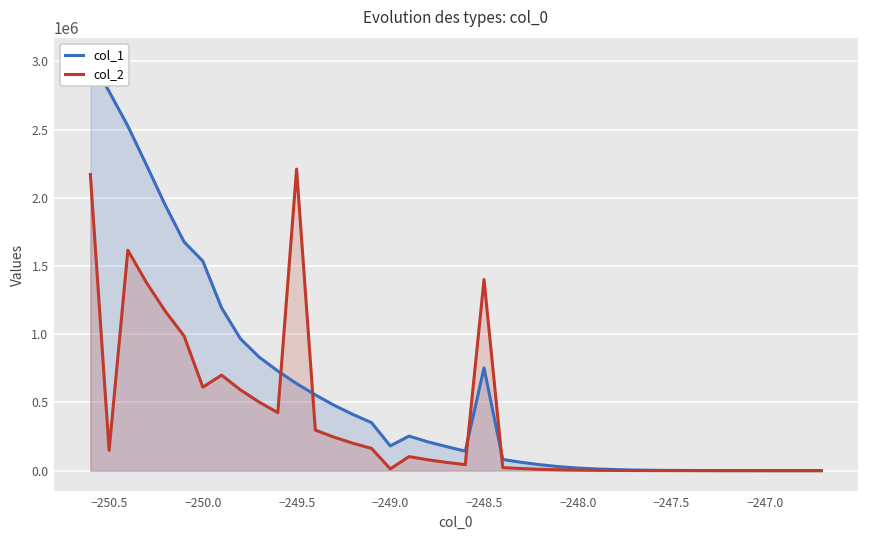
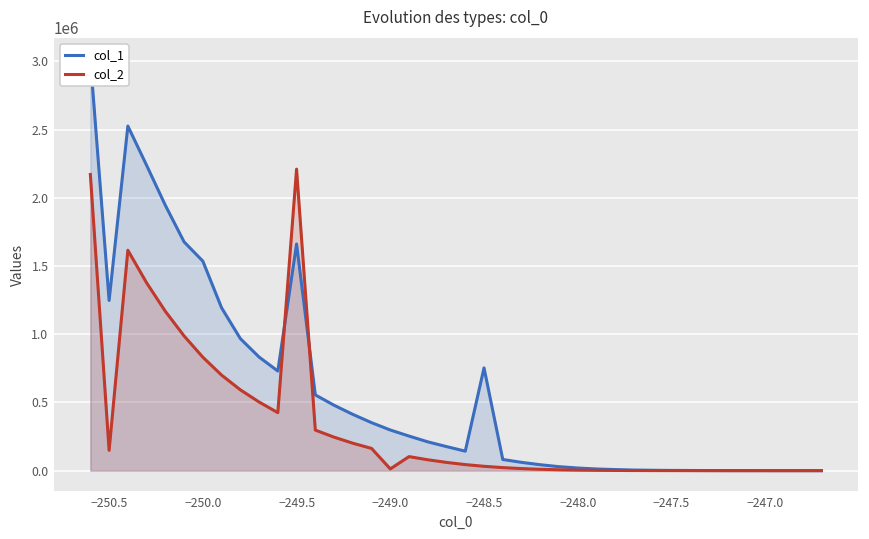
  {
    "col_1": {
-     "−250.5": 2780000,
+     "−250.5": 1250000,
      "−250.0": 1540000,
-     "−249.5": 640000,
-     "−249.0": 180000,
+     "−249.5": 1660000,
+     "−249.0": 300000,
      "−248.5": 750000
    },
    "col_2": {
      "−250.5": 150000,
-     "−250.0": 610000,
+     "−250.0": 830000,
      "−249.5": 2210000,
      "−249.0": 10000,
-     "−248.5": 1400000
+     "−248.5": 30000
    }
  }
